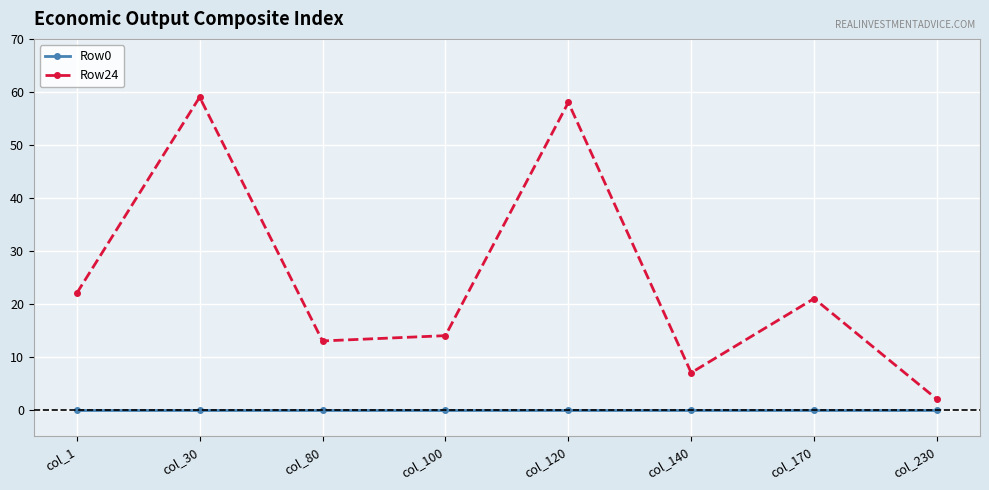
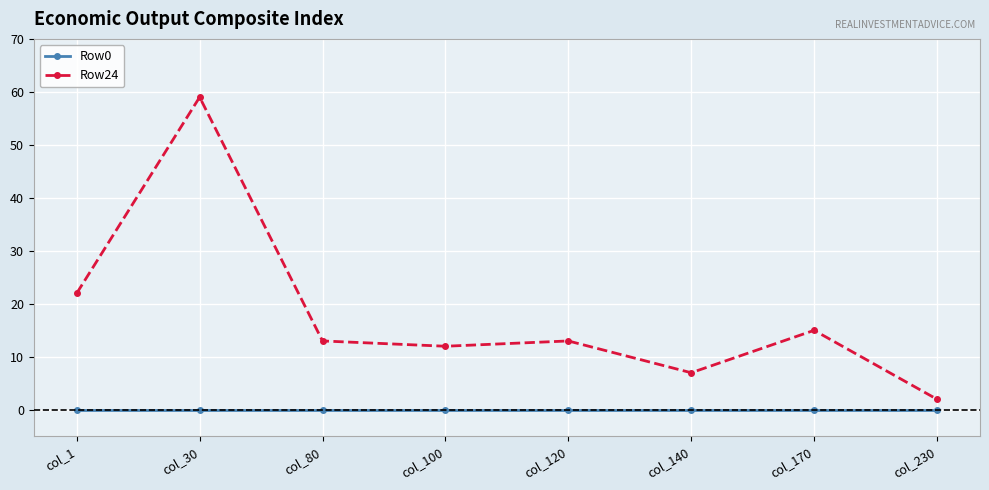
  {
    "Row0": {
      "col_1": 0,
      "col_30": 0,
      "col_80": 0,
      "col_100": 0,
      "col_120": 0,
      "col_140": 0,
      "col_170": 0,
      "col_230": 0
    },
    "Row24": {
      "col_1": 22,
      "col_30": 59,
      "col_80": 13,
-     "col_100": 14,
-     "col_120": 58,
+     "col_100": 12,
+     "col_120": 13,
      "col_140": 7,
-     "col_170": 21,
+     "col_170": 15,
      "col_230": 2
    }
  }
